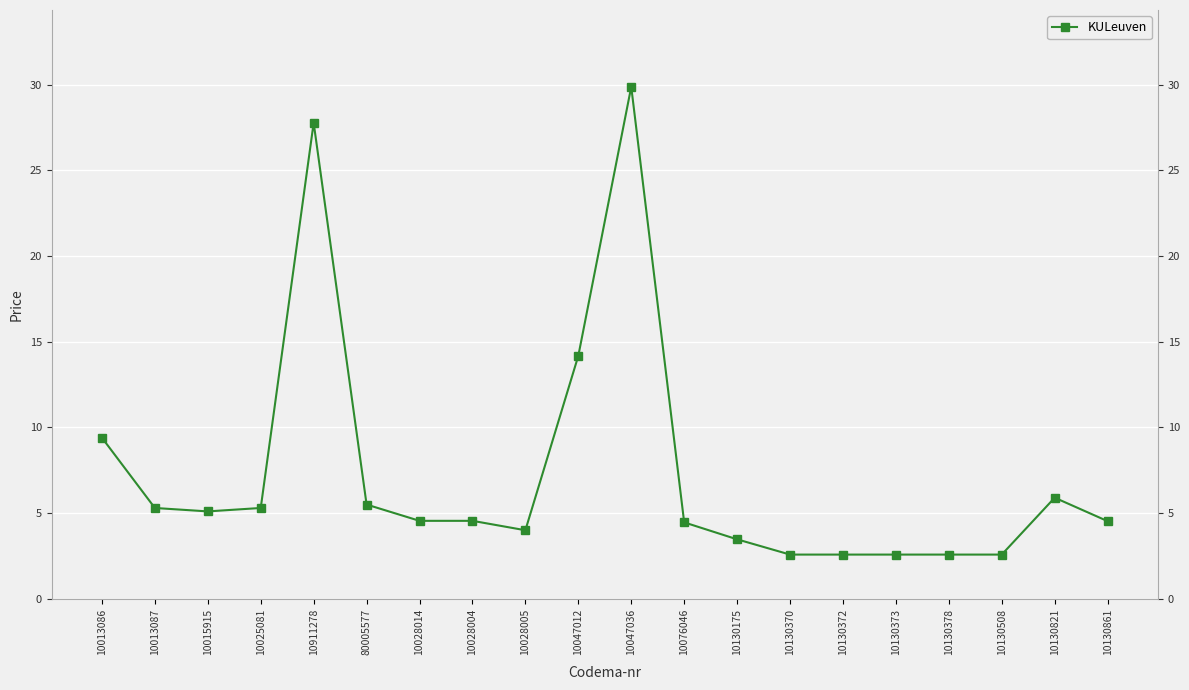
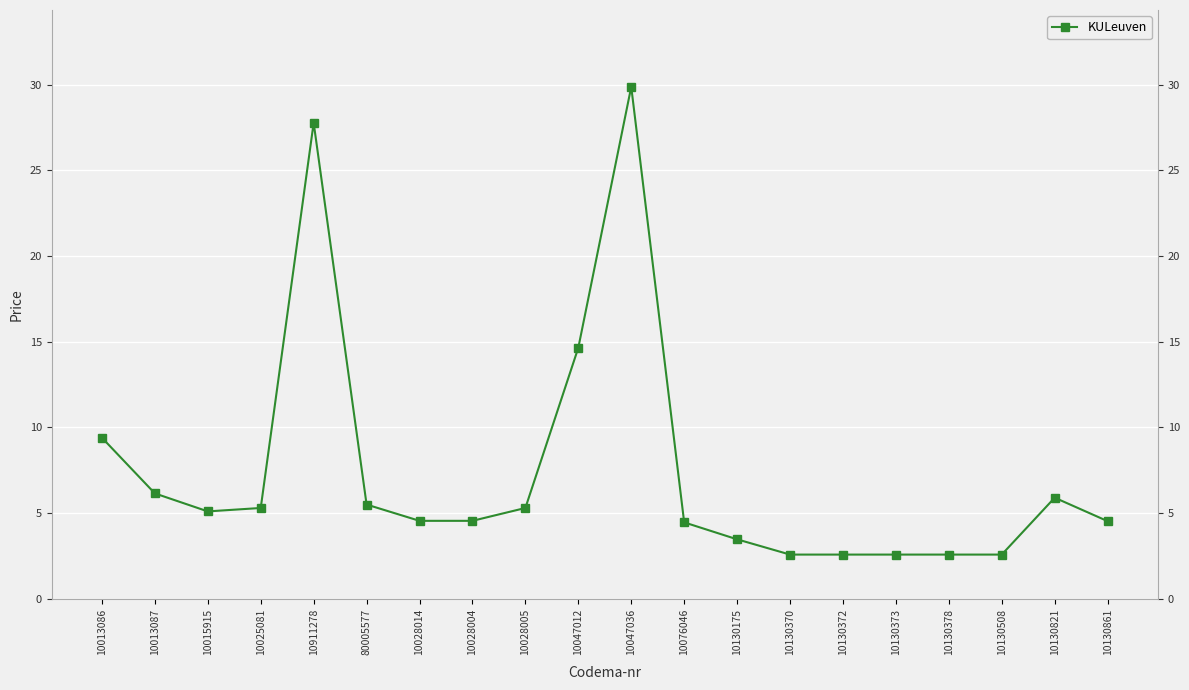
  {
    "10013086": 9.4,
-   "10013087": 5.3,
+   "10013087": 6.2,
    "10015915": 5.1,
    "10025081": 5.3,
    "10911278": 27.8,
    "80005577": 5.5,
    "10028014": 4.6,
    "10028004": 4.6,
-   "10028005": 4.0,
-   "10047012": 14.2,
+   "10028005": 5.3,
+   "10047012": 14.7,
    "10047036": 29.9,
    "10076046": 4.5,
    "10130175": 3.5,
    "10130370": 2.6,
    "10130372": 2.6,
    "10130373": 2.6,
    "10130378": 2.6,
    "10130508": 2.6,
    "10130821": 5.9,
    "10130861": 4.5
  }
